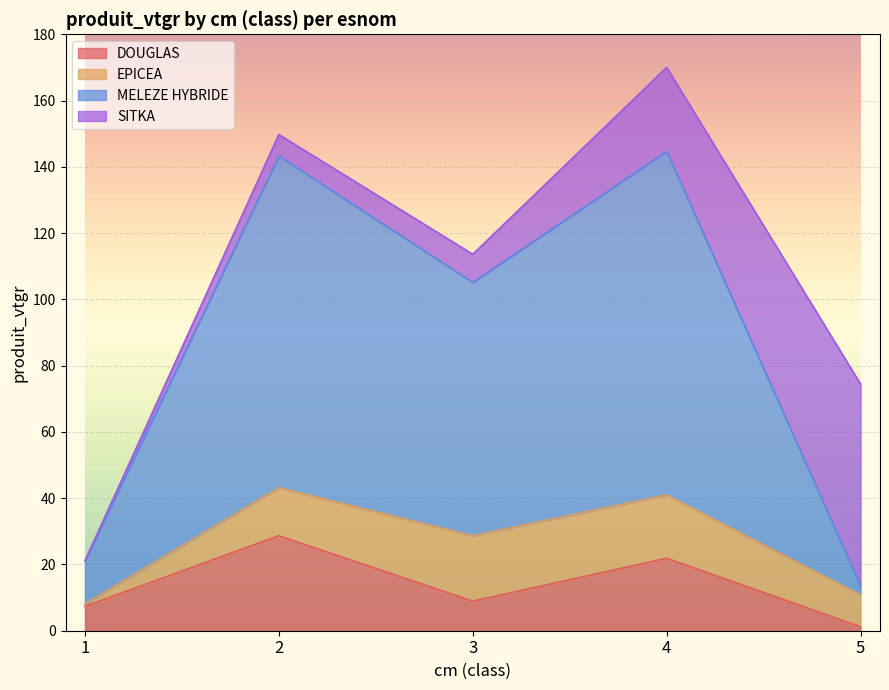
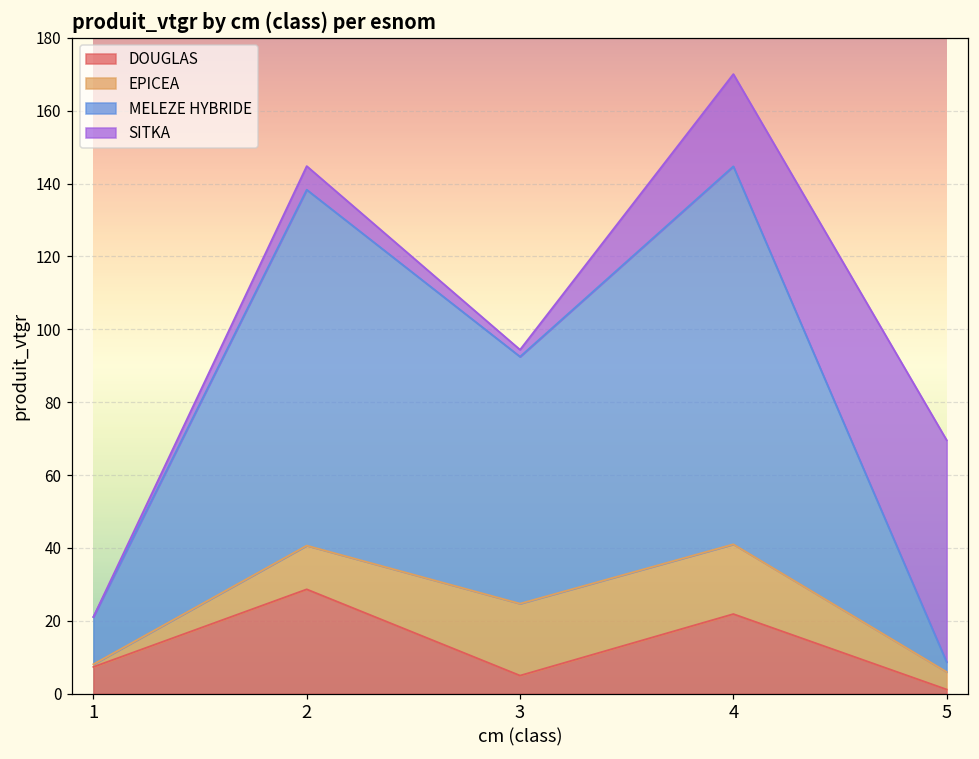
  {
    "DOUGLAS": {
      "2": 29,
-     "3": 9,
+     "3": 5,
      "4": 22,
      "5": 1
    },
    "EPICEA": {
-     "2": 15,
+     "2": 12,
      "3": 20,
      "4": 19,
-     "5": 10
+     "5": 5
    },
    "MELEZE HYBRIDE": {
-     "2": 100,
-     "3": 76,
+     "2": 98,
+     "3": 68,
      "4": 104,
      "5": 3
    },
    "SITKA": {
      "2": 6,
-     "3": 9,
+     "3": 2,
      "4": 25,
      "5": 61
    }
  }
